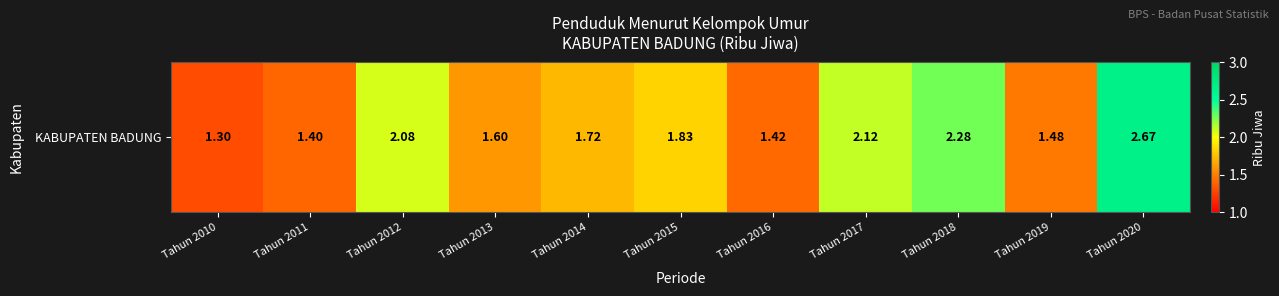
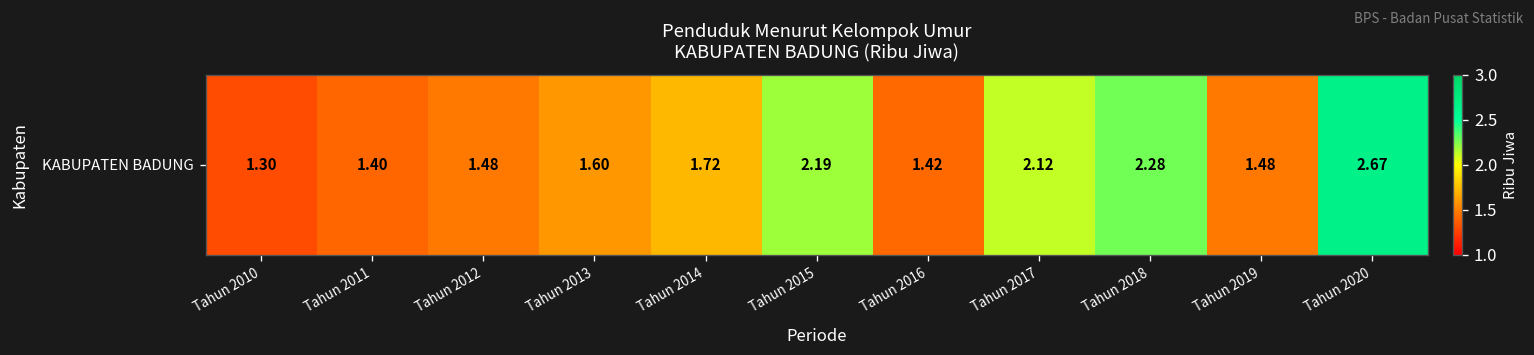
  {
    "KABUPATEN BADUNG": {
      "Tahun 2010": 1.30,
      "Tahun 2011": 1.40,
-     "Tahun 2012": 2.08,
+     "Tahun 2012": 1.48,
      "Tahun 2013": 1.60,
      "Tahun 2014": 1.72,
-     "Tahun 2015": 1.83,
+     "Tahun 2015": 2.19,
      "Tahun 2016": 1.42,
      "Tahun 2017": 2.12,
      "Tahun 2018": 2.28,
      "Tahun 2019": 1.48,
      "Tahun 2020": 2.67
    }
  }
